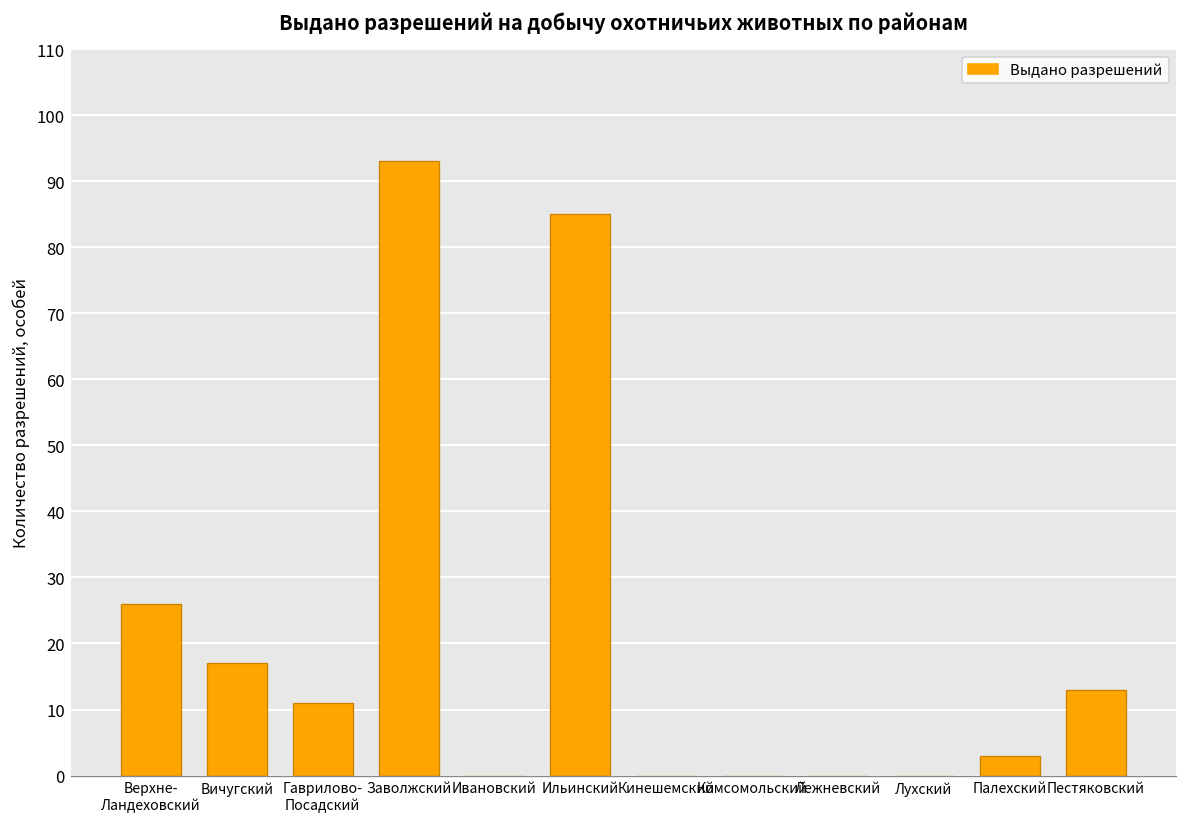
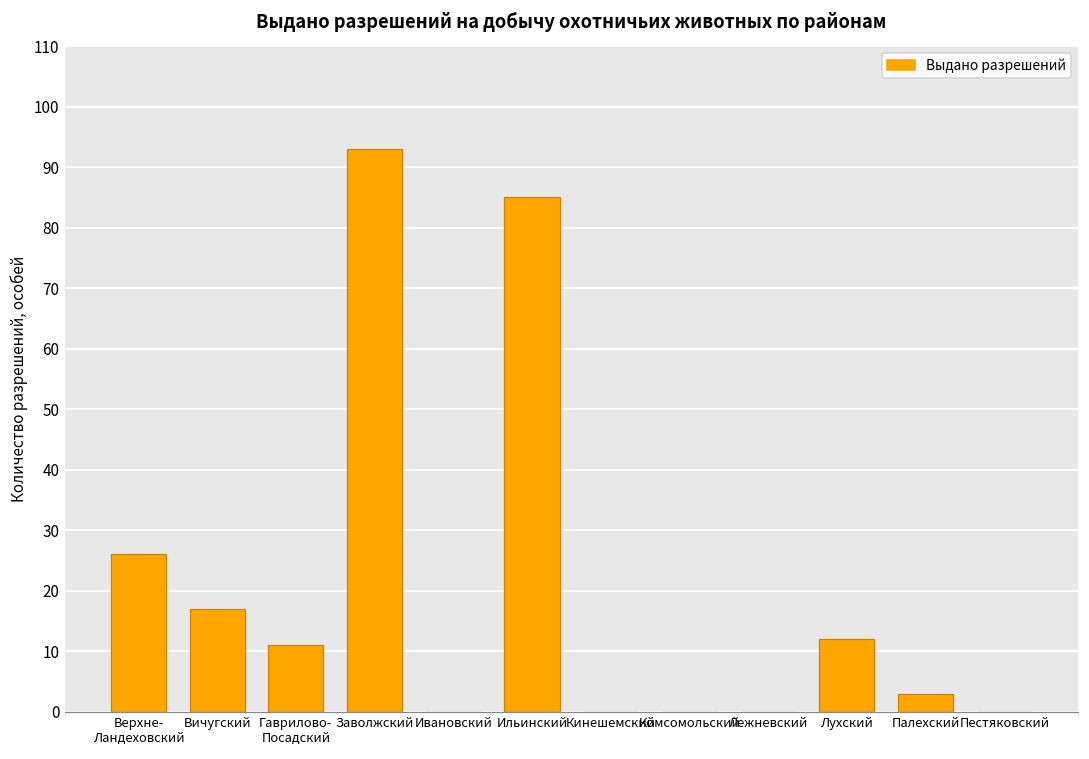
  {
    "Верхне- Ландеховский": 26,
    "Вичугский": 17,
    "Гаврилово- Посадский": 11,
    "Заволжский": 93,
    "Ивановский": 0,
    "Ильинский": 85,
-   "Лухский": 0,
+   "Лухский": 12,
    "Палехский": 3,
-   "Пестяковский": 13
+   "Пестяковский": 0
  }
